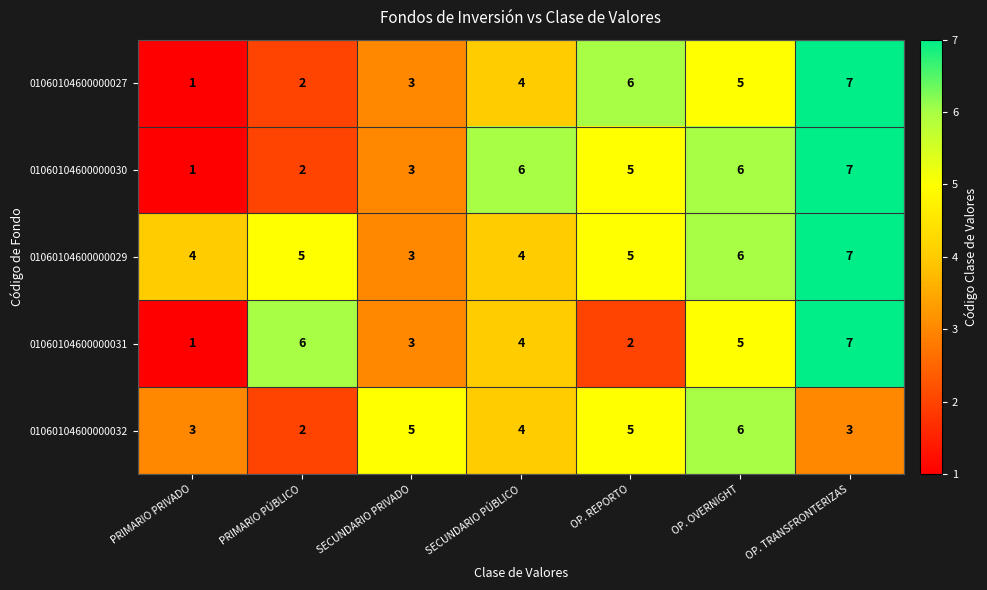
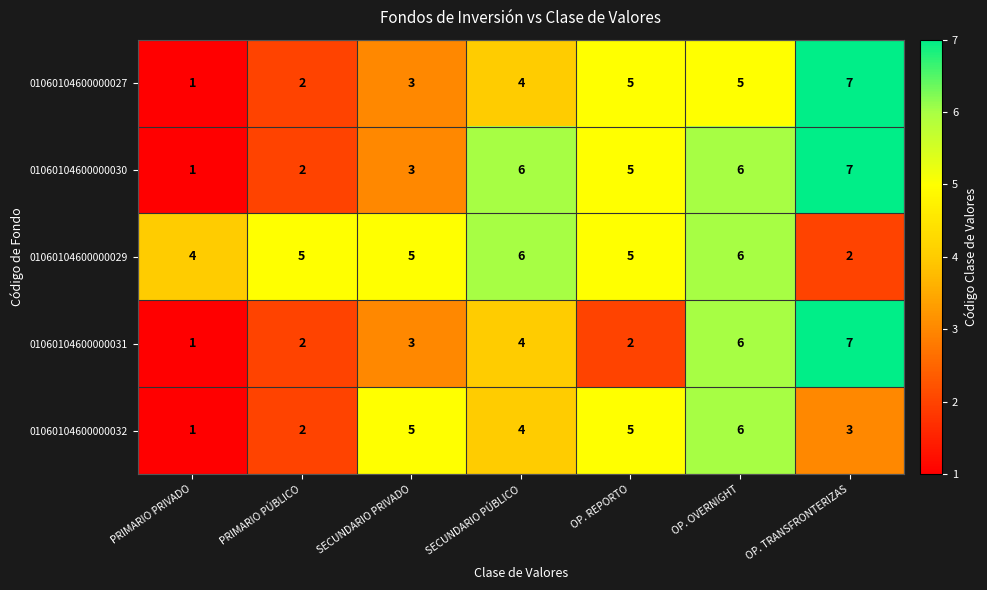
  {
    "01060104600000027": {
      "PRIMARIO PRIVADO": 1,
      "PRIMARIO PÚBLICO": 2,
      "SECUNDARIO PRIVADO": 3,
      "SECUNDARIO PÚBLICO": 4,
-     "OP. REPORTO": 6,
+     "OP. REPORTO": 5,
      "OP. OVERNIGHT": 5,
      "OP. TRANSFRONTERIZAS": 7
    },
    "01060104600000030": {
      "PRIMARIO PRIVADO": 1,
      "PRIMARIO PÚBLICO": 2,
      "SECUNDARIO PRIVADO": 3,
      "SECUNDARIO PÚBLICO": 6,
      "OP. REPORTO": 5,
      "OP. OVERNIGHT": 6,
      "OP. TRANSFRONTERIZAS": 7
    },
    "01060104600000029": {
      "PRIMARIO PRIVADO": 4,
      "PRIMARIO PÚBLICO": 5,
-     "SECUNDARIO PRIVADO": 3,
-     "SECUNDARIO PÚBLICO": 4,
+     "SECUNDARIO PRIVADO": 5,
+     "SECUNDARIO PÚBLICO": 6,
      "OP. REPORTO": 5,
      "OP. OVERNIGHT": 6,
-     "OP. TRANSFRONTERIZAS": 7
+     "OP. TRANSFRONTERIZAS": 2
    },
    "01060104600000031": {
      "PRIMARIO PRIVADO": 1,
-     "PRIMARIO PÚBLICO": 6,
+     "PRIMARIO PÚBLICO": 2,
      "SECUNDARIO PRIVADO": 3,
      "SECUNDARIO PÚBLICO": 4,
      "OP. REPORTO": 2,
-     "OP. OVERNIGHT": 5,
+     "OP. OVERNIGHT": 6,
      "OP. TRANSFRONTERIZAS": 7
    },
    "01060104600000032": {
-     "PRIMARIO PRIVADO": 3,
+     "PRIMARIO PRIVADO": 1,
      "PRIMARIO PÚBLICO": 2,
      "SECUNDARIO PRIVADO": 5,
      "SECUNDARIO PÚBLICO": 4,
      "OP. REPORTO": 5,
      "OP. OVERNIGHT": 6,
      "OP. TRANSFRONTERIZAS": 3
    }
  }
